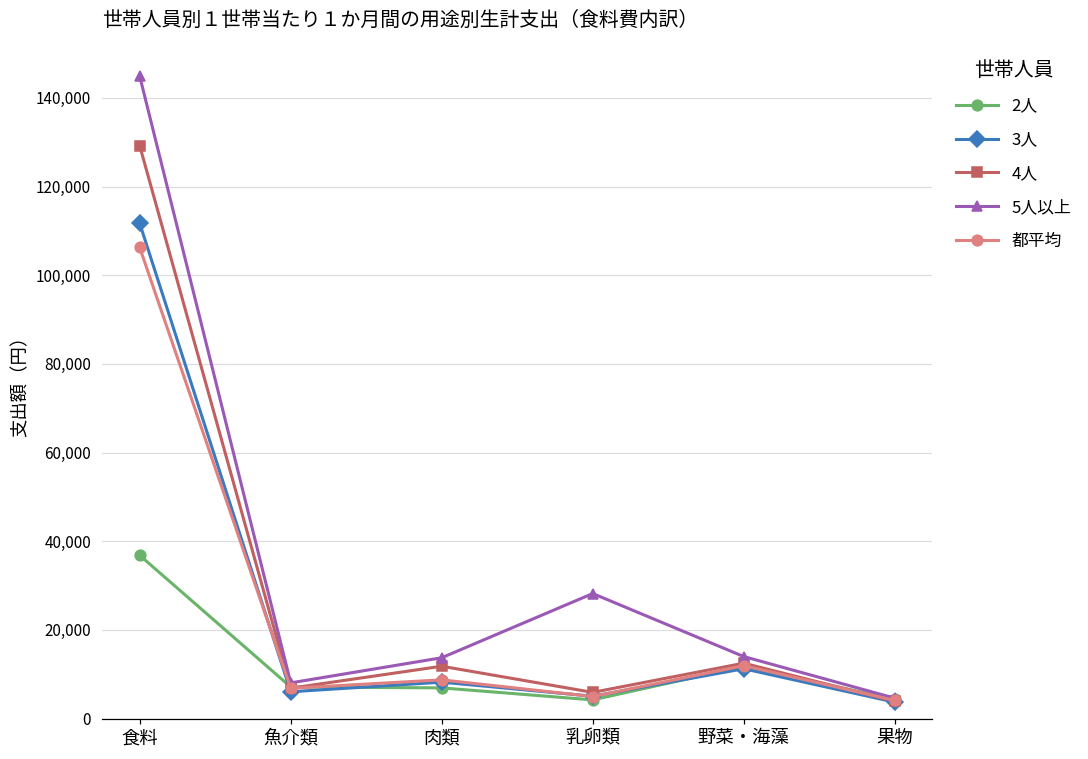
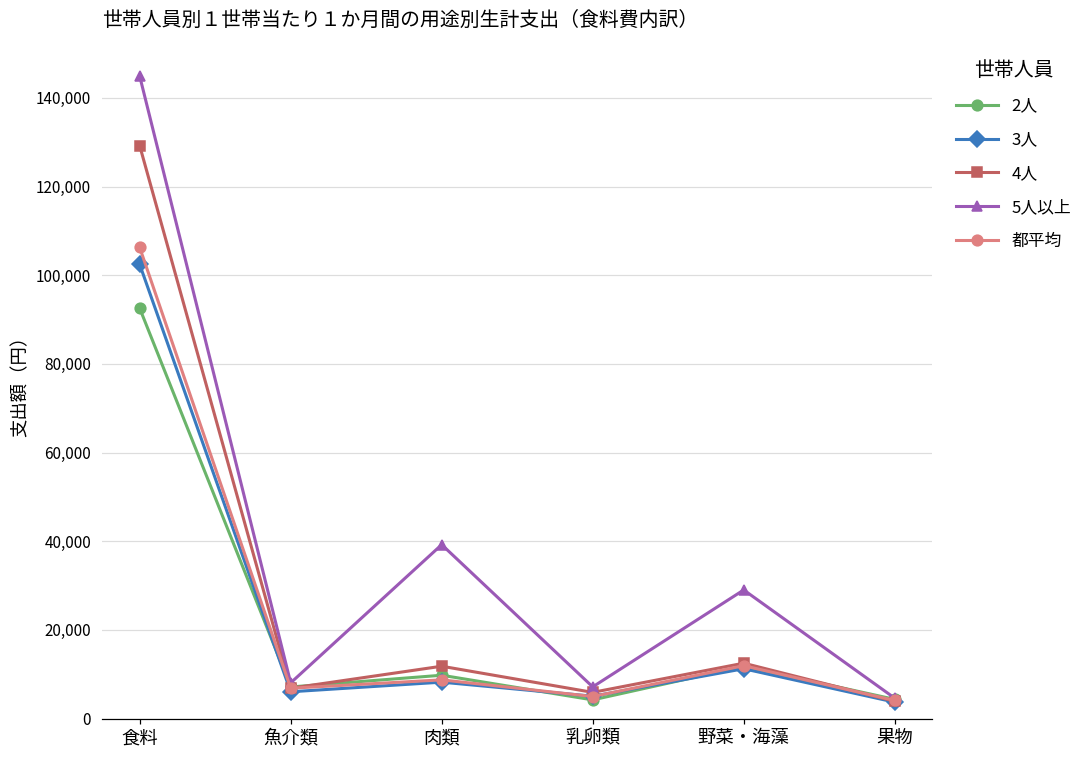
  {
    "2人": {
-     "食料": "37,000",
-     "肉類": "7,000",
+     "食料": "93,000",
+     "肉類": "10,000",
      "乳卵類": "4,000"
    },
    "3人": {
-     "食料": "112,000",
+     "食料": "102,000",
      "魚介類": "6,000"
    },
    "5人以上": {
      "食料": "145,000",
      "魚介類": "8,000",
-     "肉類": "14,000",
-     "乳卵類": "28,000",
-     "野菜・海藻": "14,000"
+     "肉類": "39,000",
+     "乳卵類": "7,000",
+     "野菜・海藻": "29,000"
    }
  }
